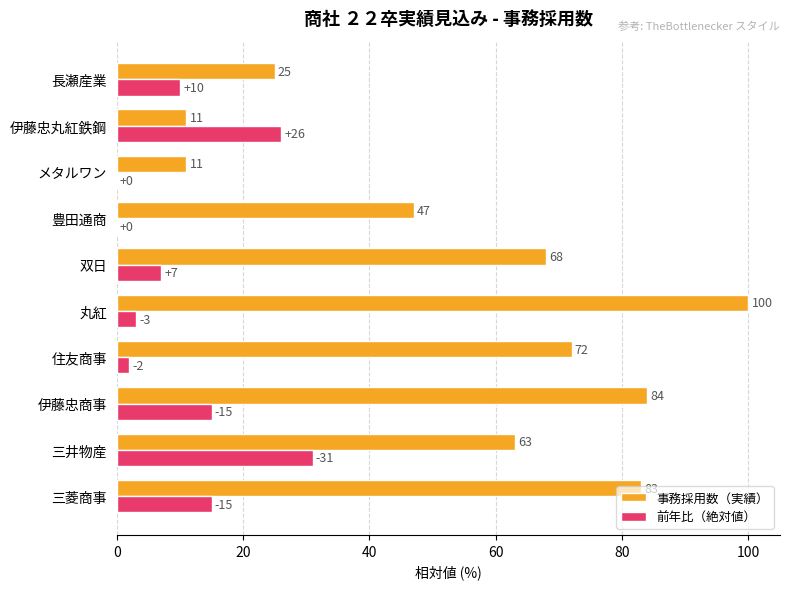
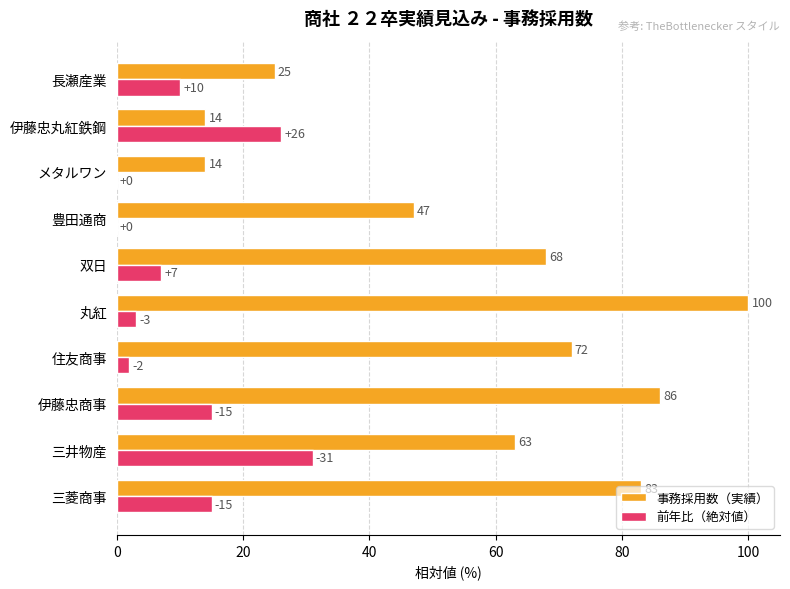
  {
    "事務採用数（実績）": {
      "長瀬産業": "25",
-     "伊藤忠丸紅鉄鋼": "11",
-     "メタルワン": "11",
+     "伊藤忠丸紅鉄鋼": "14",
+     "メタルワン": "14",
      "豊田通商": "47",
      "双日": "68",
      "丸紅": "100",
      "住友商事": "72",
-     "伊藤忠商事": "84",
+     "伊藤忠商事": "86",
      "三井物産": "63"
    },
    "前年比（絶対値）": {
      "長瀬産業": "+10",
      "伊藤忠丸紅鉄鋼": "+26",
      "メタルワン": "+0",
      "豊田通商": "+0",
      "双日": "+7"
    }
  }
